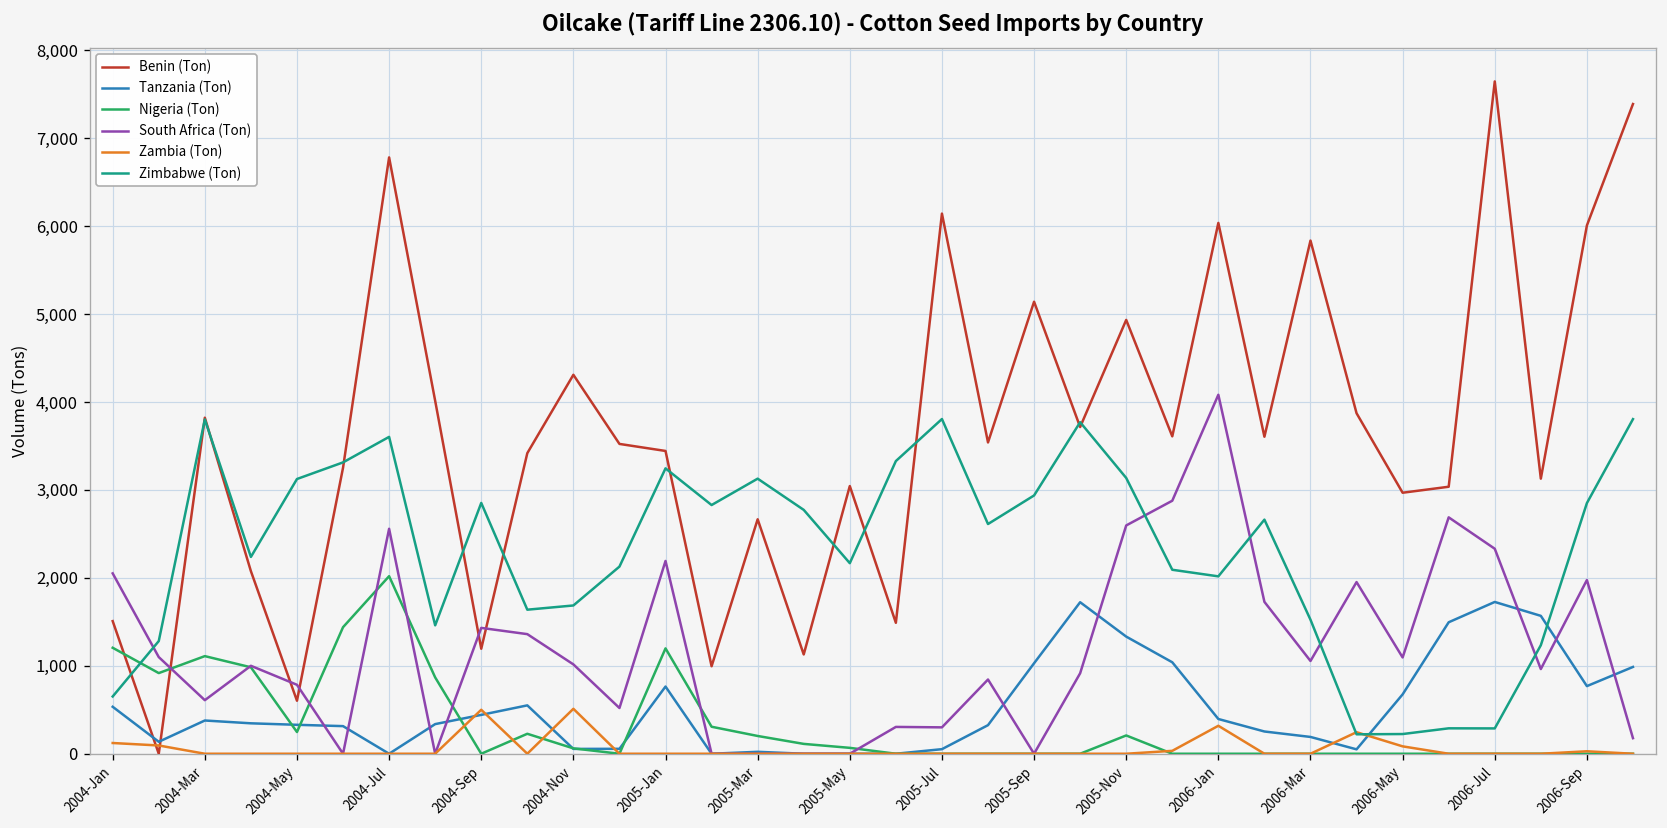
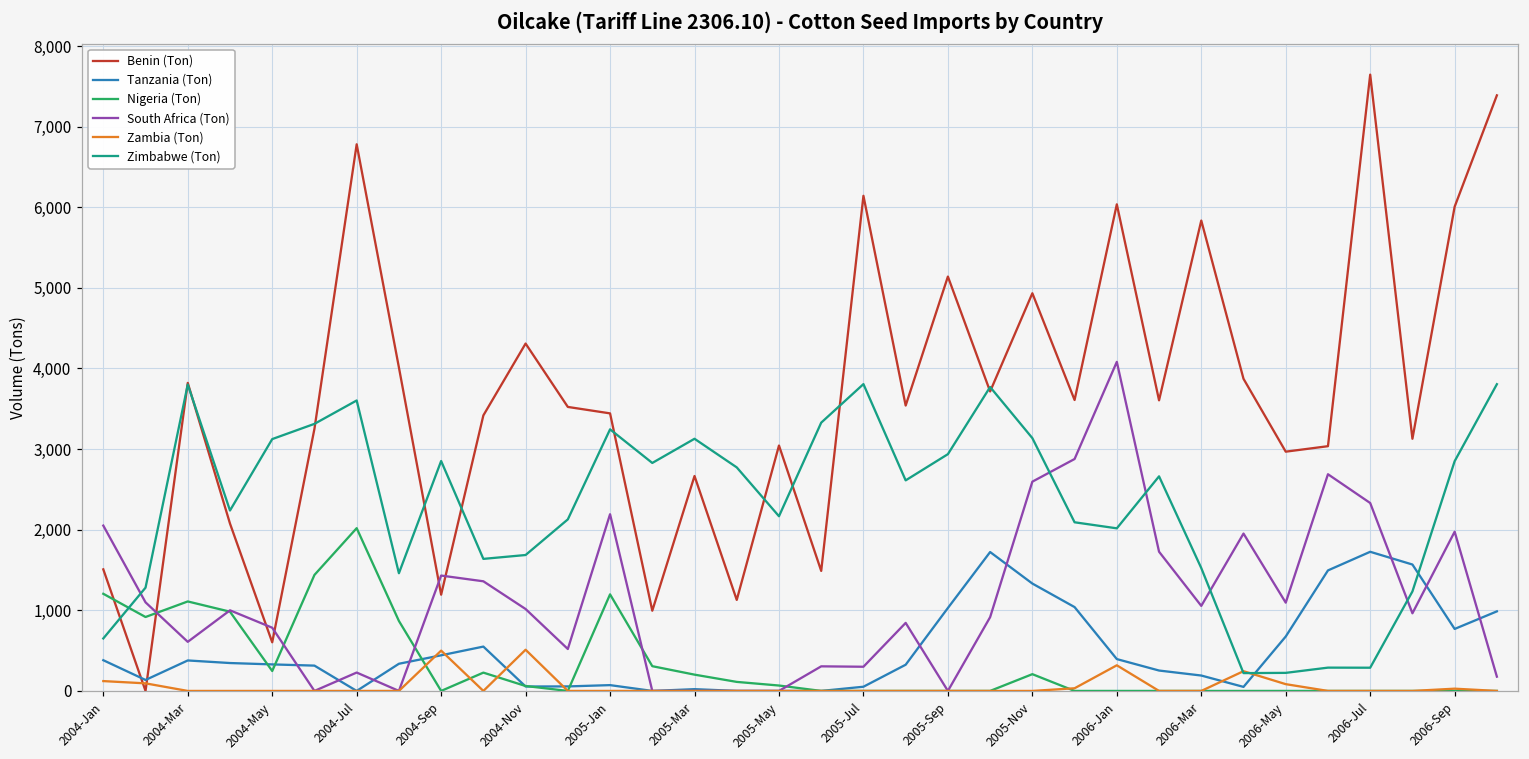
  {
    "Benin (Ton)": {
      "2004-Jan": "1,500",
      "2004-May": "600",
      "2004-Jul": "6,800",
      "2004-Sep": "1,200",
      "2004-Nov": "4,300",
      "2005-Jan": "3,400",
      "2005-Mar": "2,700",
      "2005-May": "3,000",
      "2005-Jul": "6,100",
      "2005-Sep": "5,100",
      "2005-Nov": "4,900",
      "2006-Jan": "6,000",
      "2006-Mar": "5,800",
      "2006-May": "3,000",
      "2006-Jul": "7,600",
      "2006-Sep": "6,000"
    },
    "Tanzania (Ton)": {
-     "2004-Jan": "500",
+     "2004-Jan": "400",
      "2004-Mar": "400",
      "2004-May": "300",
      "2004-Sep": "400",
-     "2005-Jan": "800",
+     "2005-Jan": "100",
      "2005-Jul": "100",
      "2005-Sep": "1,000",
      "2005-Nov": "1,300",
      "2006-Jan": "400",
      "2006-Mar": "200",
      "2006-May": "700",
      "2006-Jul": "1,700",
      "2006-Sep": "800"
    },
    "South Africa (Ton)": {
      "2004-Jan": "2,100",
      "2004-Mar": "600",
      "2004-May": "800",
-     "2004-Jul": "2,600",
+     "2004-Jul": "200",
      "2004-Sep": "1,400",
      "2004-Nov": "1,000",
      "2005-Jan": "2,200",
      "2005-Jul": "300",
      "2005-Nov": "2,600",
      "2006-Jan": "4,100",
      "2006-Mar": "1,100",
      "2006-May": "1,100",
      "2006-Jul": "2,300",
      "2006-Sep": "2,000"
    },
    "Zambia (Ton)": {
      "2004-Jan": "100",
      "2004-Mar": "0",
      "2004-May": "0",
      "2004-Sep": "500",
      "2004-Nov": "500",
      "2005-Jan": "0",
      "2005-Nov": "0",
      "2006-Jan": "300",
      "2006-May": "100"
    }
  }
